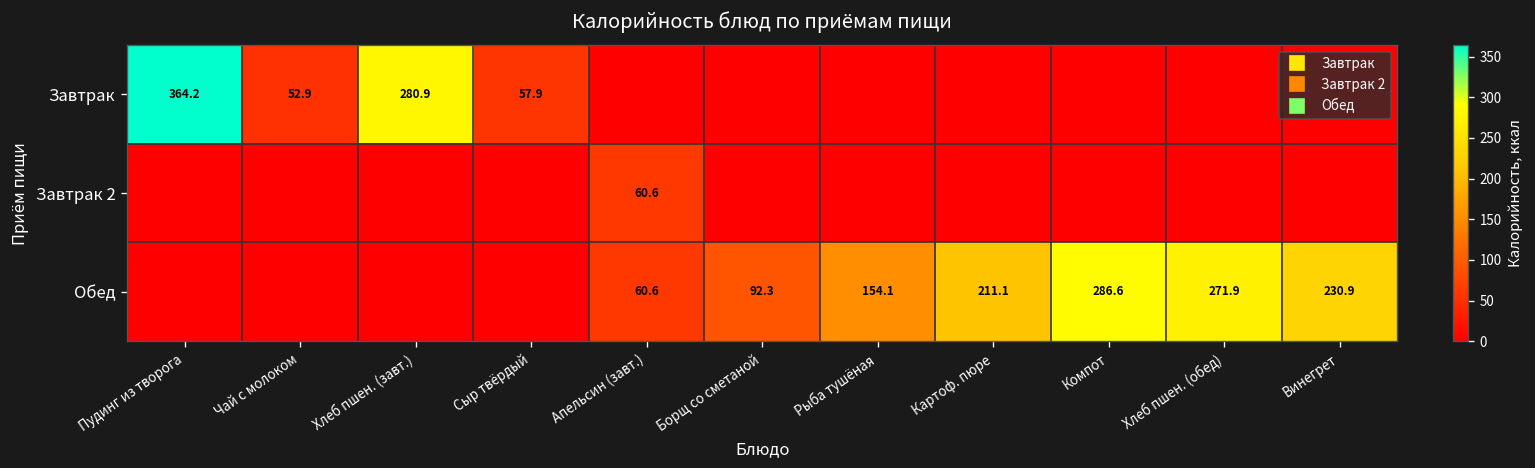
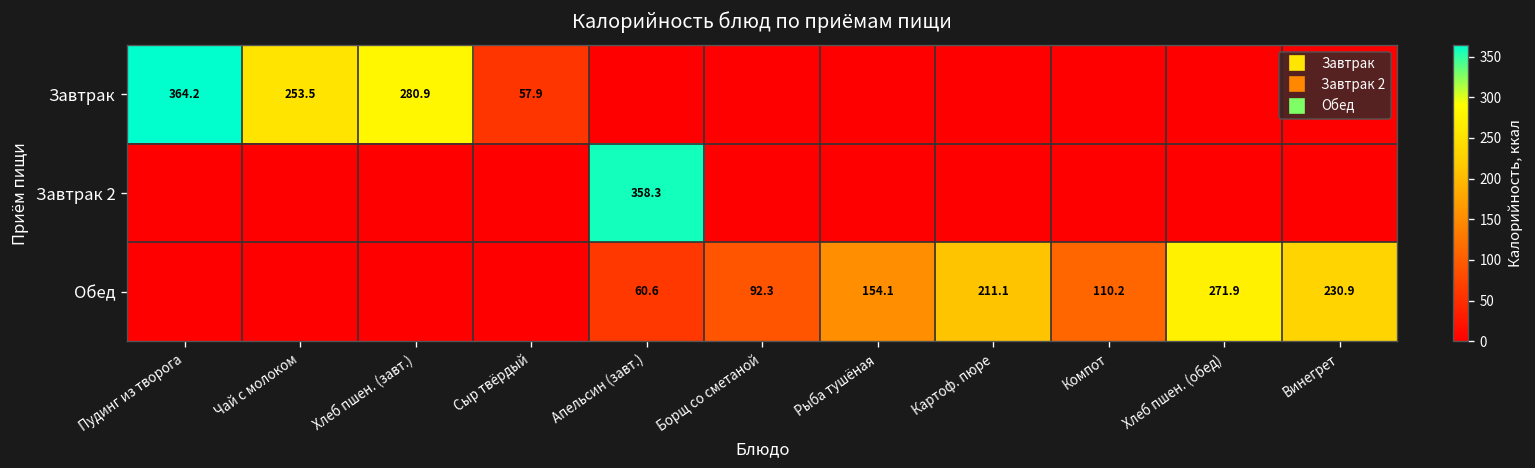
  {
    "Завтрак": {
      "Пудинг из творога": 364.2,
-     "Чай с молоком": 52.9,
+     "Чай с молоком": 253.5,
      "Хлеб пшен. (завт.)": 280.9,
      "Сыр твёрдый": 57.9
    },
    "Завтрак 2": {
-     "Апельсин (завт.)": 60.6
+     "Апельсин (завт.)": 358.3
    },
    "Обед": {
      "Апельсин (завт.)": 60.6,
      "Борщ со сметаной": 92.3,
      "Рыба тушёная": 154.1,
      "Картоф. пюре": 211.1,
-     "Компот": 286.6,
+     "Компот": 110.2,
      "Хлеб пшен. (обед)": 271.9,
      "Винегрет": 230.9
    }
  }
